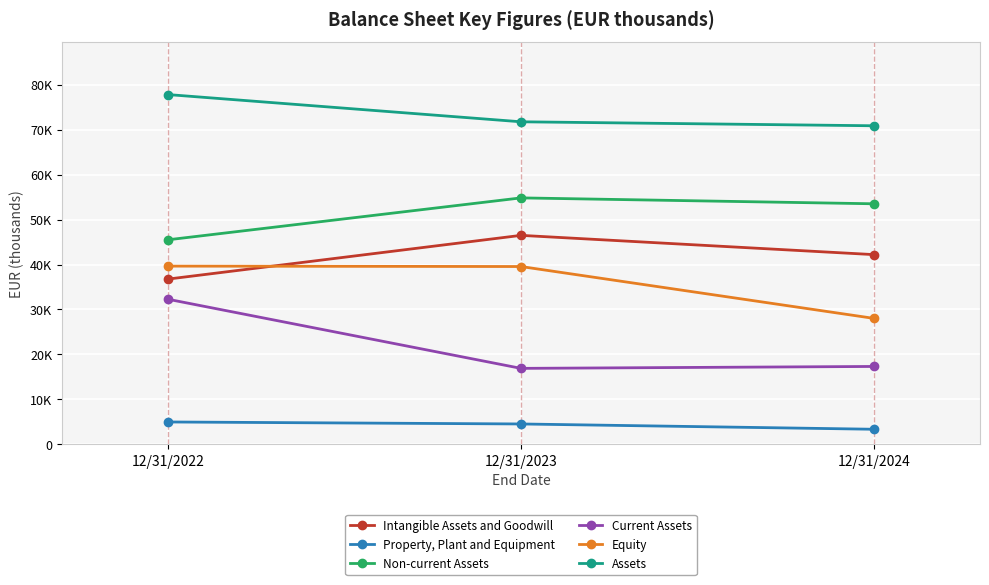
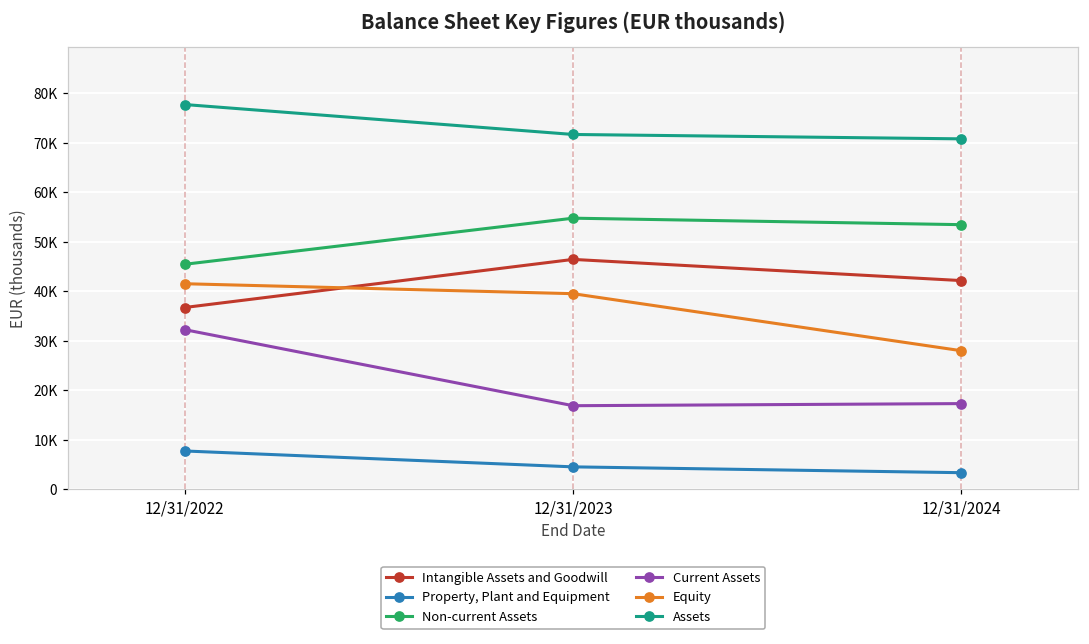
  {
    "Intangible Assets and Goodwill": {
      "12/31/2022": 37000,
      "12/31/2023": 46000,
      "12/31/2024": 42000
    },
    "Property, Plant and Equipment": {
-     "12/31/2022": 5000,
+     "12/31/2022": 8000,
      "12/31/2023": 5000,
      "12/31/2024": 3000
    },
    "Current Assets": {
      "12/31/2022": 32000,
      "12/31/2023": 17000,
      "12/31/2024": 17000
    },
    "Equity": {
-     "12/31/2022": 40000,
+     "12/31/2022": 42000,
      "12/31/2023": 40000,
      "12/31/2024": 28000
    }
  }
